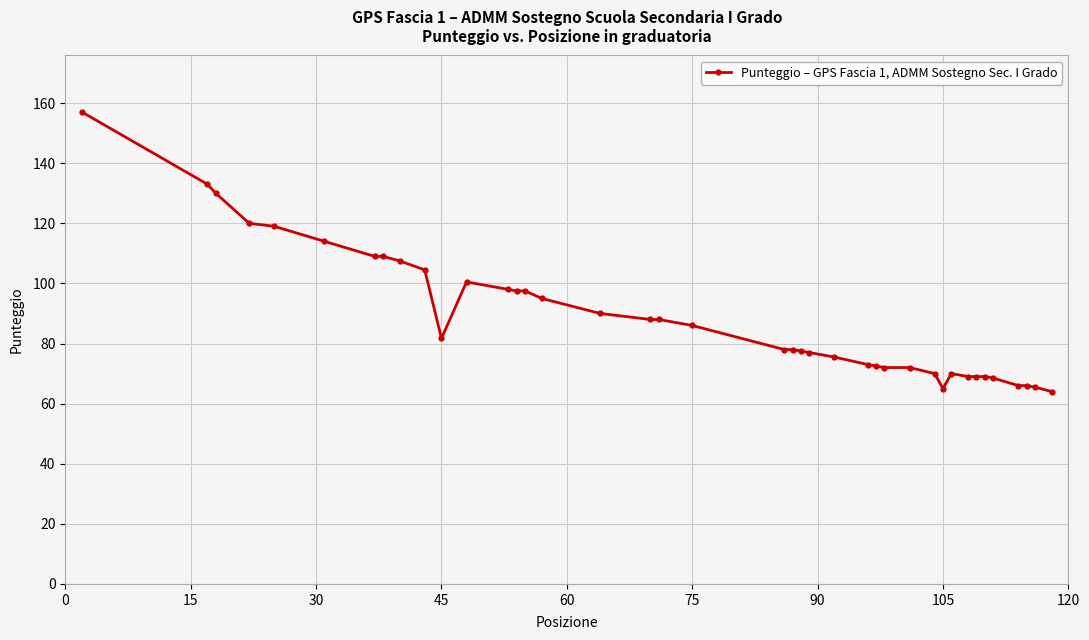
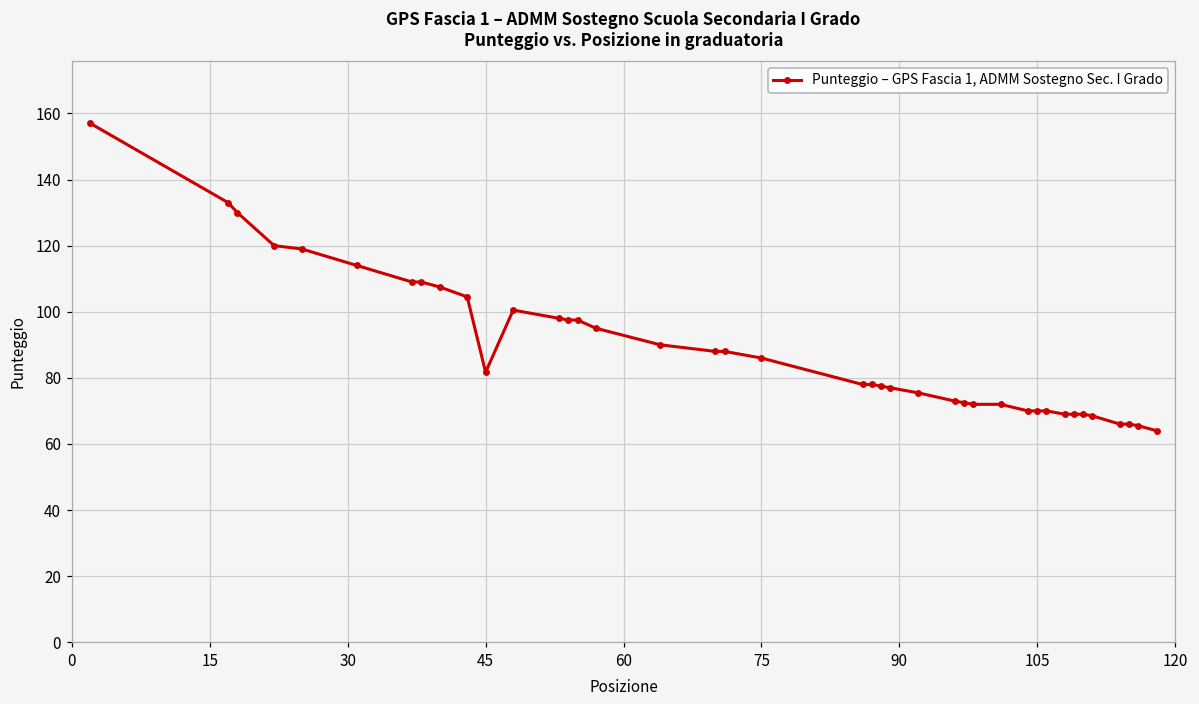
  {
    "45": 82,
    "75": 86,
-   "105": 65
+   "105": 70
  }
